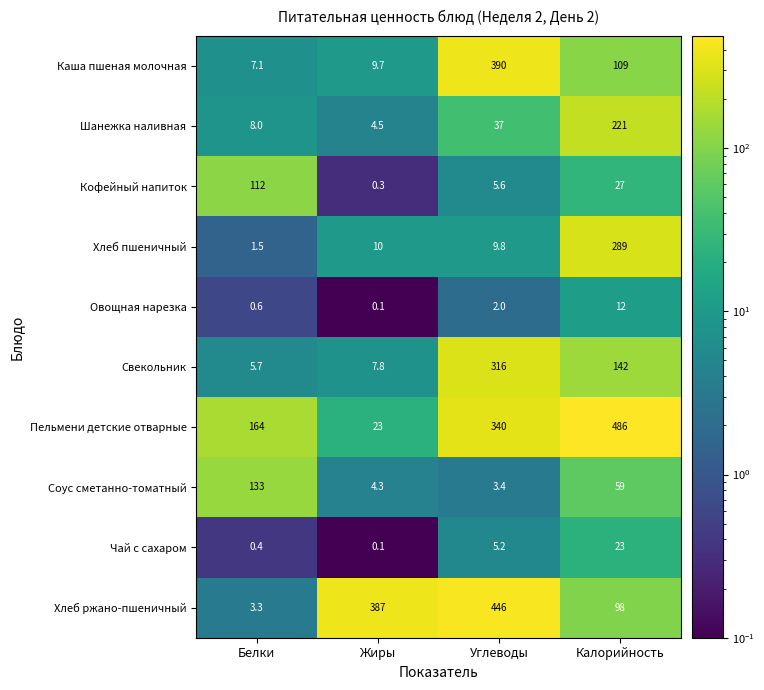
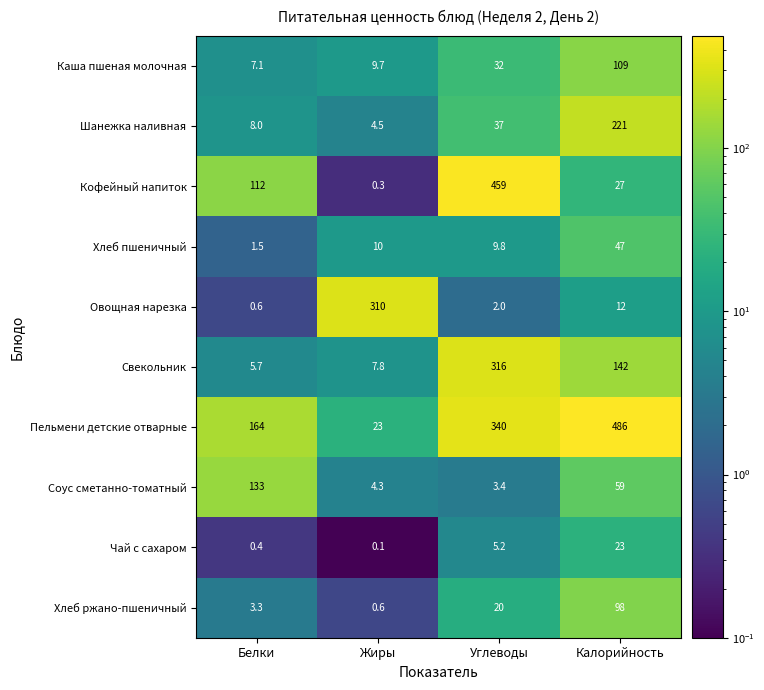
  {
    "Каша пшеная молочная": {
      "Белки": 7.1,
      "Жиры": 9.7,
-     "Углеводы": 390,
+     "Углеводы": 32,
      "Калорийность": 109
    },
    "Шанежка наливная": {
      "Белки": 8.0,
      "Жиры": 4.5,
      "Углеводы": 37,
      "Калорийность": 221
    },
    "Кофейный напиток": {
      "Белки": 112,
      "Жиры": 0.3,
-     "Углеводы": 5.6,
+     "Углеводы": 459,
      "Калорийность": 27
    },
    "Хлеб пшеничный": {
      "Белки": 1.5,
      "Жиры": 10,
      "Углеводы": 9.8,
-     "Калорийность": 289
+     "Калорийность": 47
    },
    "Овощная нарезка": {
      "Белки": 0.6,
-     "Жиры": 0.1,
+     "Жиры": 310,
      "Углеводы": 2.0,
      "Калорийность": 12
    },
    "Свекольник": {
      "Белки": 5.7,
      "Жиры": 7.8,
      "Углеводы": 316,
      "Калорийность": 142
    },
    "Пельмени детские отварные": {
      "Белки": 164,
      "Жиры": 23,
      "Углеводы": 340,
      "Калорийность": 486
    },
    "Соус сметанно-томатный": {
      "Белки": 133,
      "Жиры": 4.3,
      "Углеводы": 3.4,
      "Калорийность": 59
    },
    "Чай с сахаром": {
      "Белки": 0.4,
      "Жиры": 0.1,
      "Углеводы": 5.2,
      "Калорийность": 23
    },
    "Хлеб ржано-пшеничный": {
      "Белки": 3.3,
-     "Жиры": 387,
-     "Углеводы": 446,
+     "Жиры": 0.6,
+     "Углеводы": 20,
      "Калорийность": 98
    }
  }
